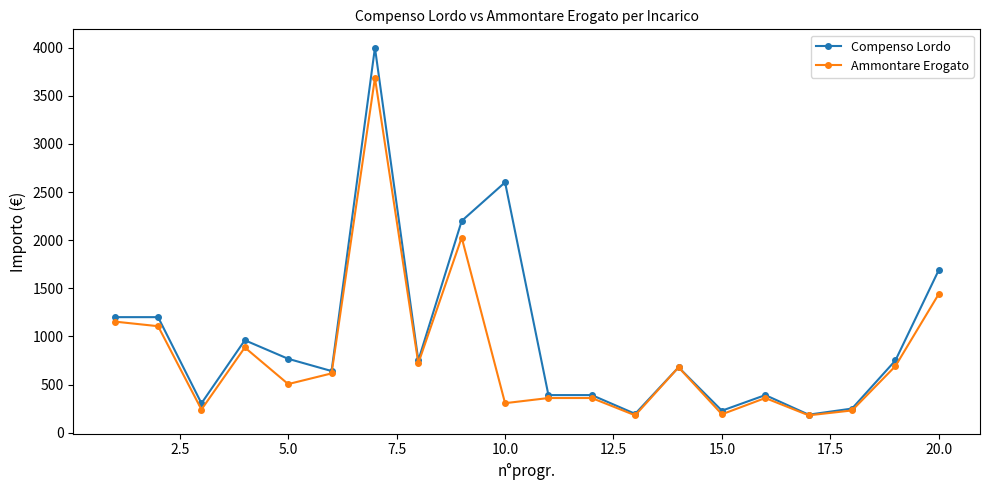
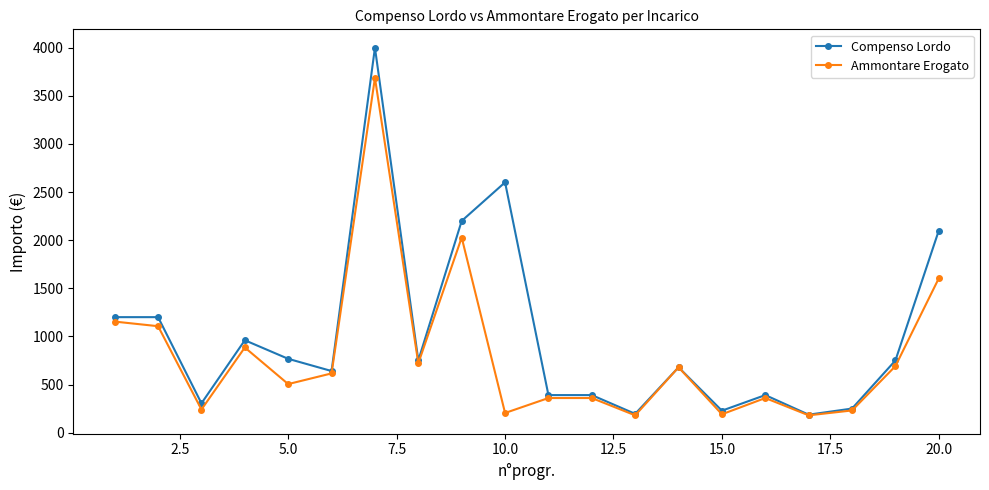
  {
    "Compenso Lordo": {
      "5.0": 800,
      "10.0": 2600,
      "15.0": 200,
-     "20.0": 1700
+     "20.0": 2100
    },
    "Ammontare Erogato": {
      "5.0": 500,
-     "10.0": 300,
+     "10.0": 200,
      "15.0": 200,
-     "20.0": 1400
+     "20.0": 1600
    }
  }
